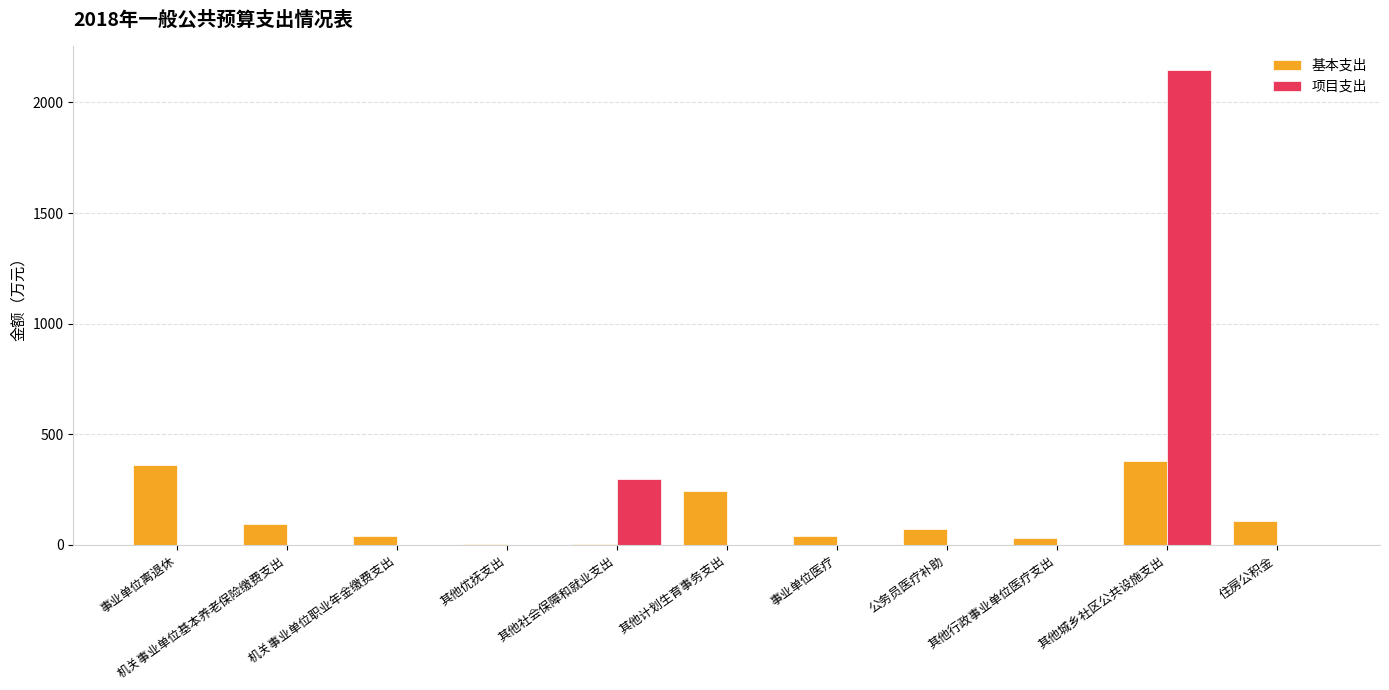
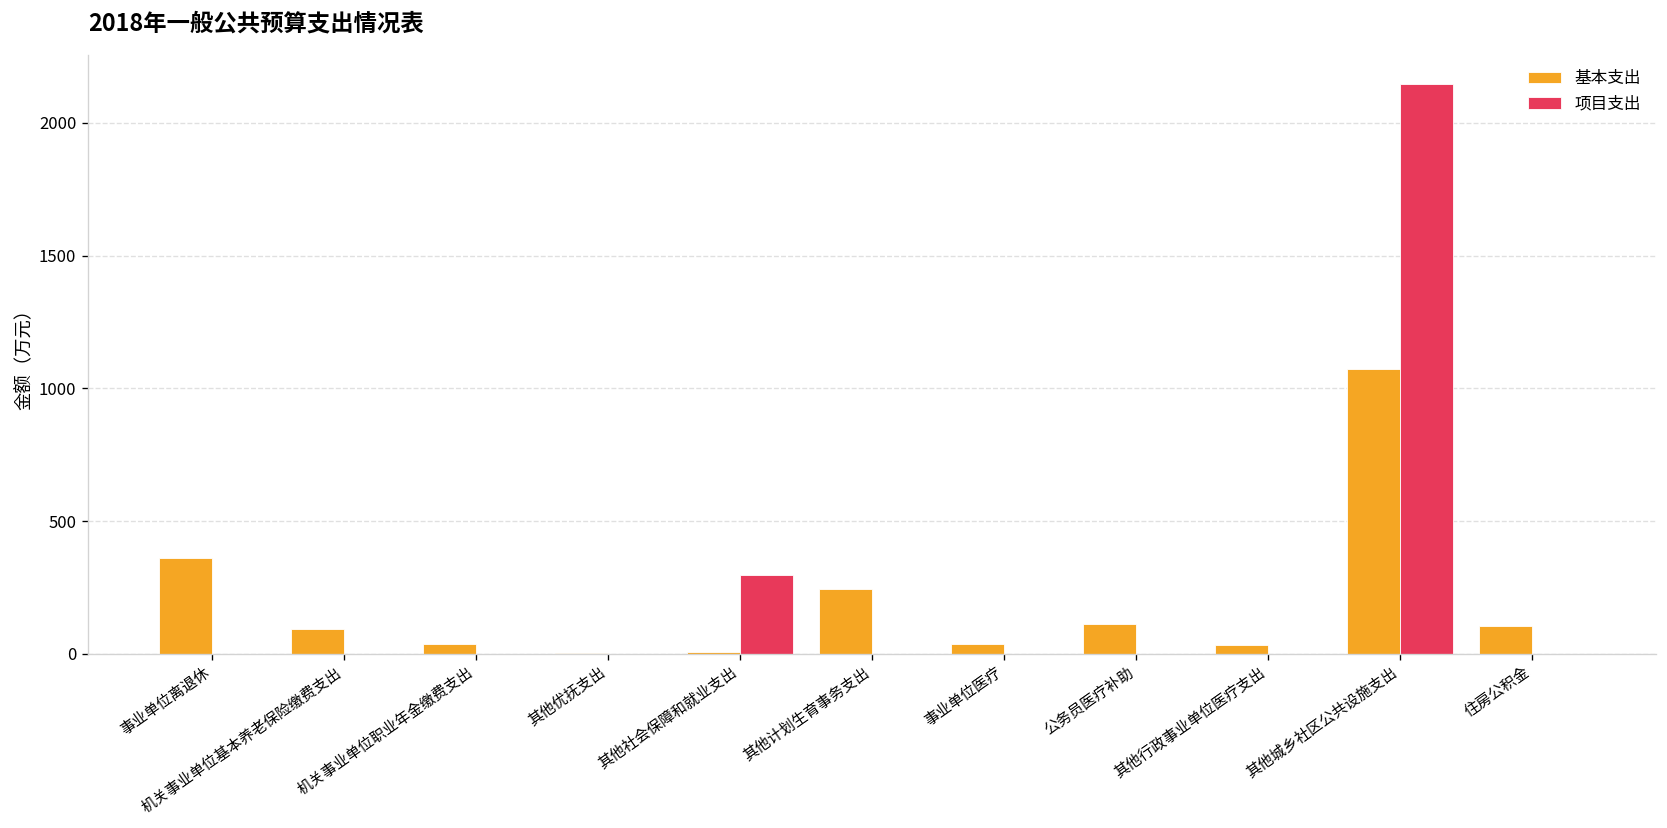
  {
    "基本支出": {
      "事业单位离退休": 360,
      "机关事业单位基本养老保险缴费支出": 100,
      "机关事业单位职业年金缴费支出": 40,
      "其他计划生育事务支出": 240,
      "事业单位医疗": 40,
-     "公务员医疗补助": 70,
+     "公务员医疗补助": 110,
      "其他行政事业单位医疗支出": 30,
-     "其他城乡社区公共设施支出": 380,
+     "其他城乡社区公共设施支出": 1070,
      "住房公积金": 110
    },
    "项目支出": {
      "事业单位离退休": 0,
      "机关事业单位基本养老保险缴费支出": 0,
      "机关事业单位职业年金缴费支出": 0,
      "其他优抚支出": 0,
      "其他社会保障和就业支出": 300,
      "其他计划生育事务支出": 0,
      "事业单位医疗": 0,
      "公务员医疗补助": 0,
      "其他行政事业单位医疗支出": 0,
      "其他城乡社区公共设施支出": 2150,
      "住房公积金": 0
    }
  }
